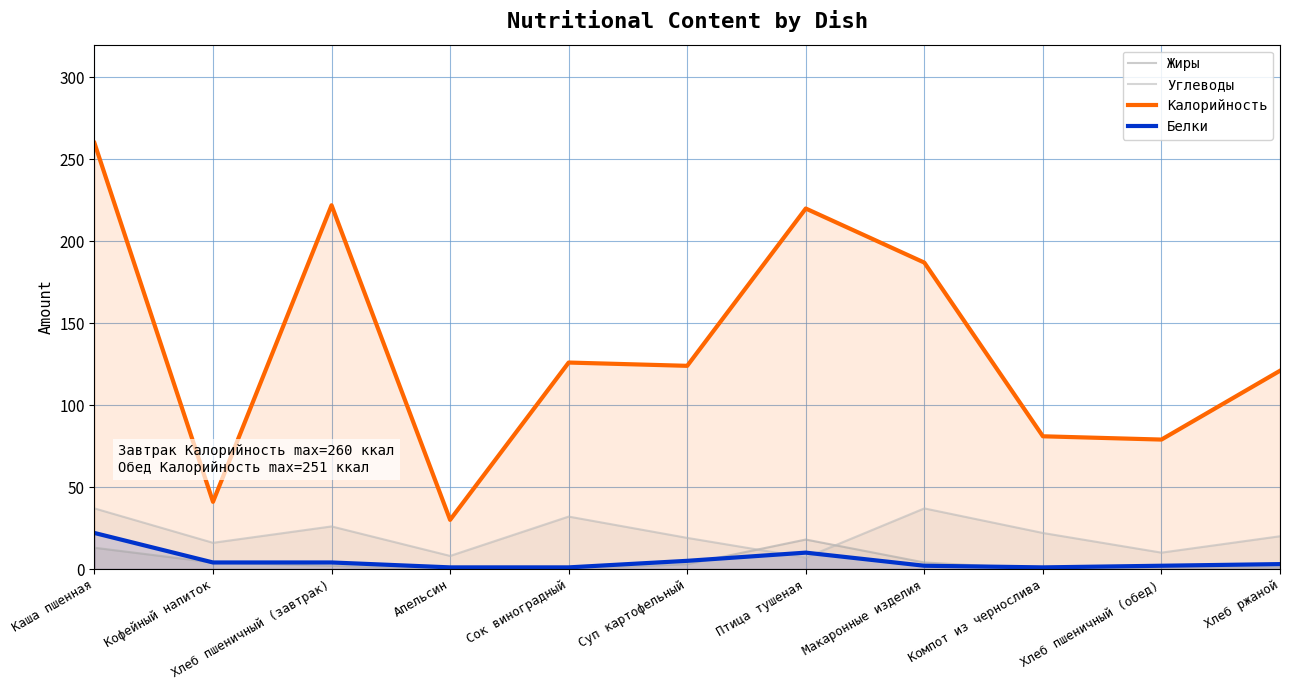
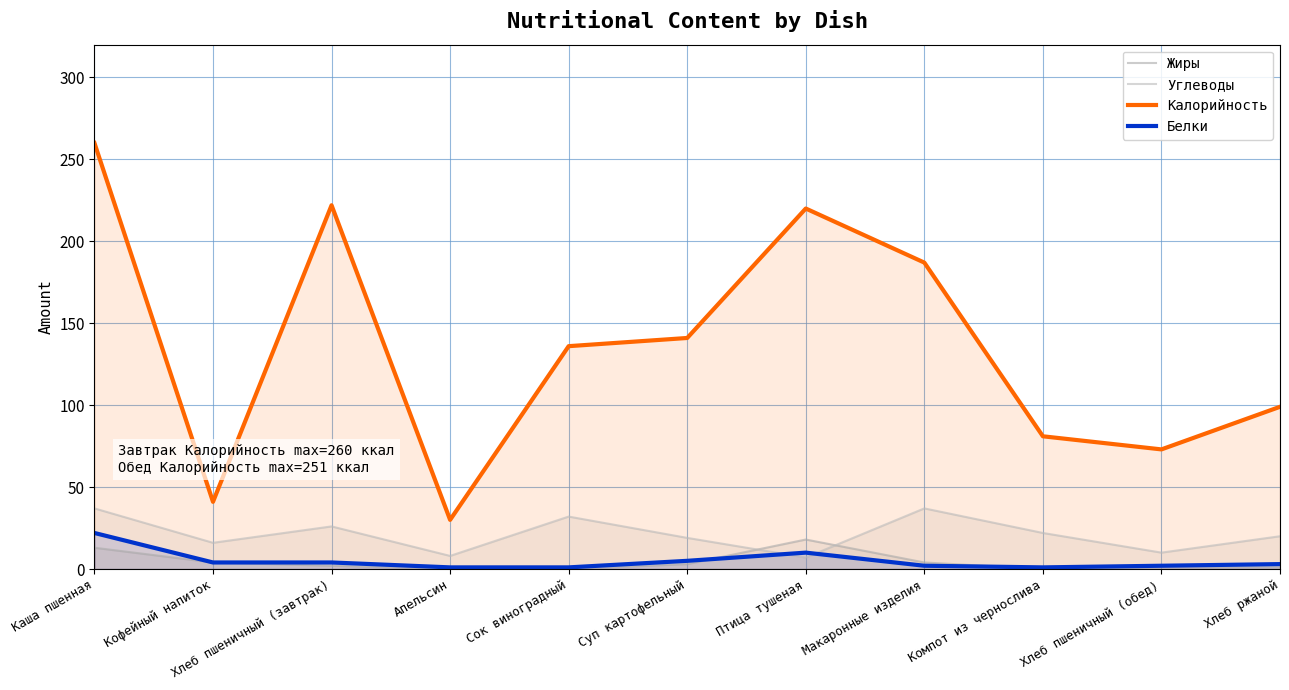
  {
    "Калорийность": {
      "Каша пшенная": 260,
      "Кофейный напиток": 41,
      "Хлеб пшеничный (завтрак)": 222,
      "Апельсин": 30,
-     "Сок виноградный": 126,
-     "Суп картофельный": 124,
+     "Сок виноградный": 136,
+     "Суп картофельный": 141,
      "Птица тушеная": 220,
      "Макаронные изделия": 187,
      "Компот из чернослива": 81,
-     "Хлеб пшеничный (обед)": 79,
-     "Хлеб ржаной": 121
+     "Хлеб пшеничный (обед)": 73,
+     "Хлеб ржаной": 99
    },
    "Белки": {
      "Каша пшенная": 22,
      "Хлеб пшеничный (завтрак)": 4,
      "Суп картофельный": 5,
      "Птица тушеная": 10,
      "Макаронные изделия": 2,
      "Хлеб ржаной": 3
    }
  }
